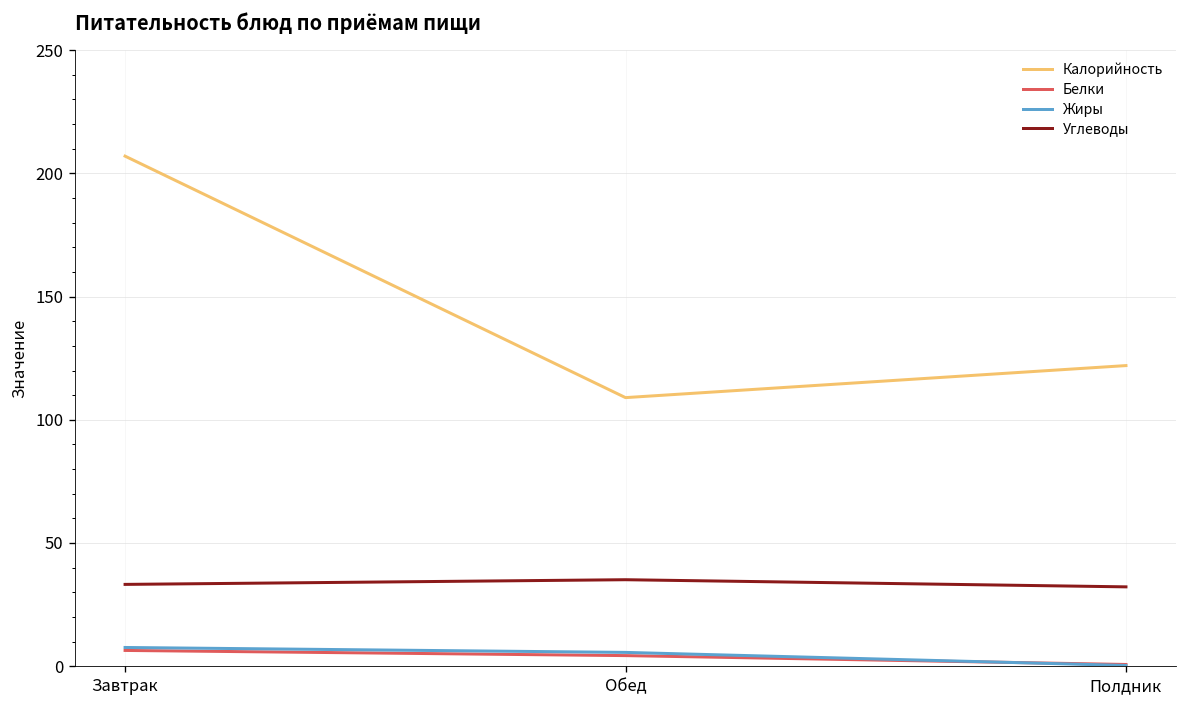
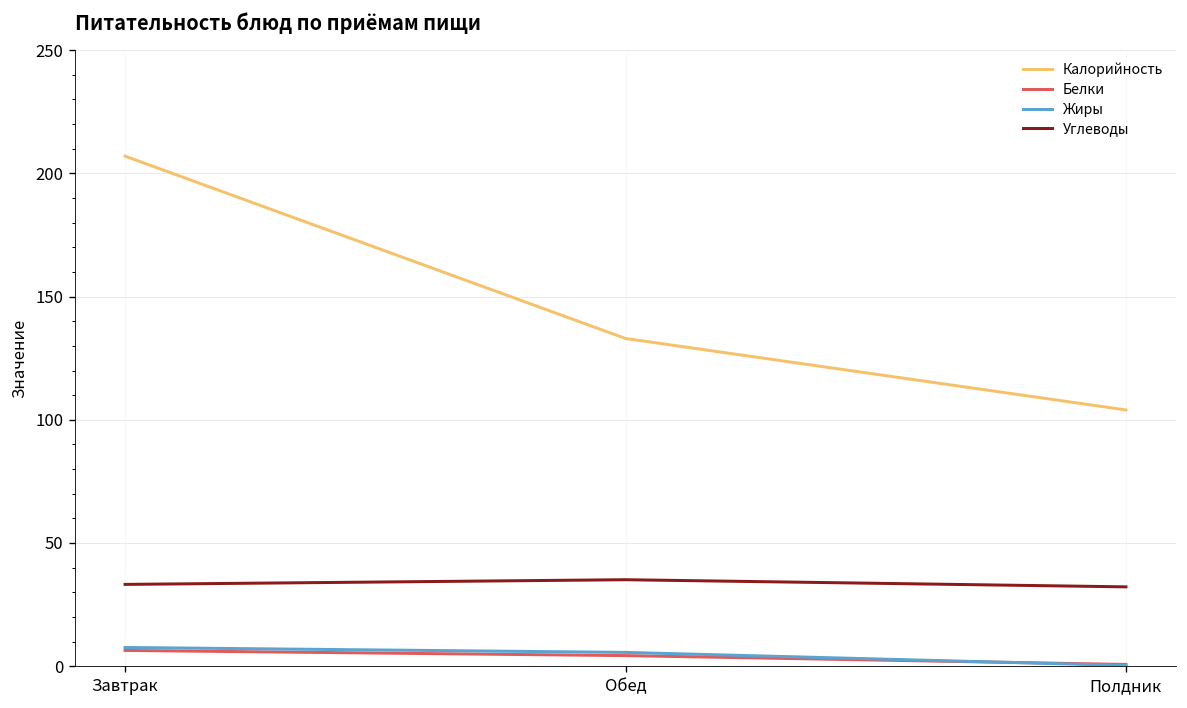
  {
    "Калорийность": {
      "Завтрак": 207,
-     "Обед": 109,
-     "Полдник": 122
+     "Обед": 133,
+     "Полдник": 104
    },
    "Белки": {
      "Обед": 4
    },
    "Жиры": {
      "Обед": 6
    },
    "Углеводы": {
      "Завтрак": 33,
      "Обед": 35,
      "Полдник": 32
    }
  }
